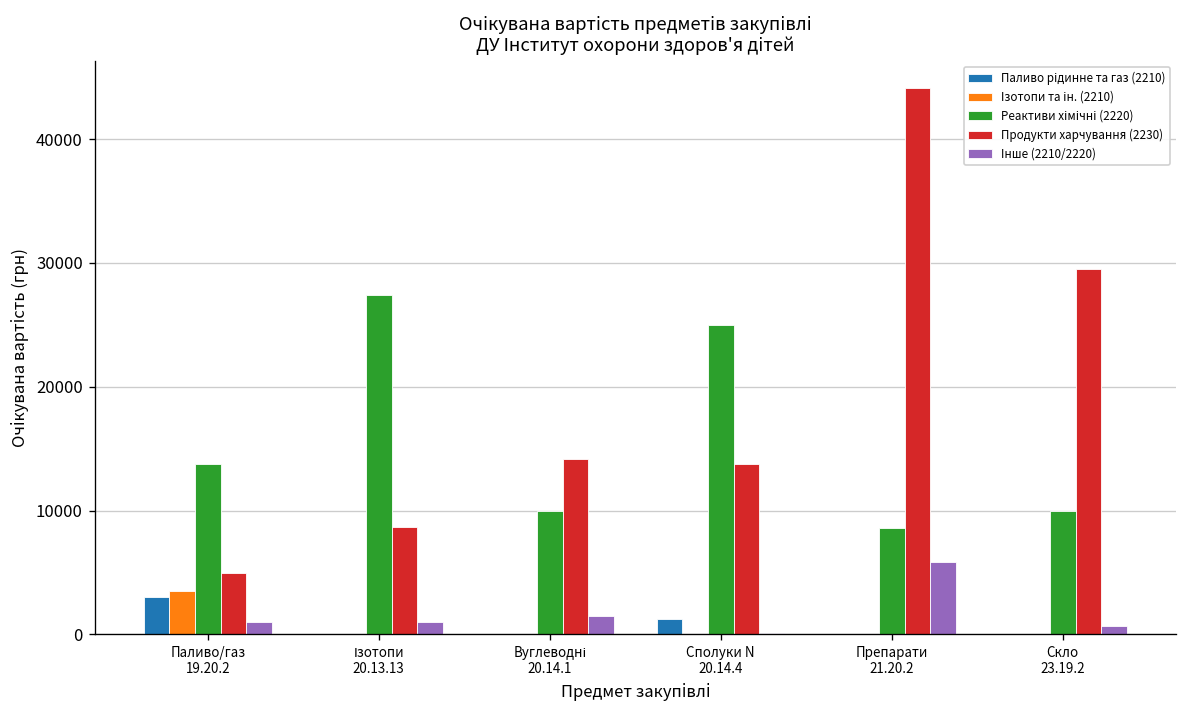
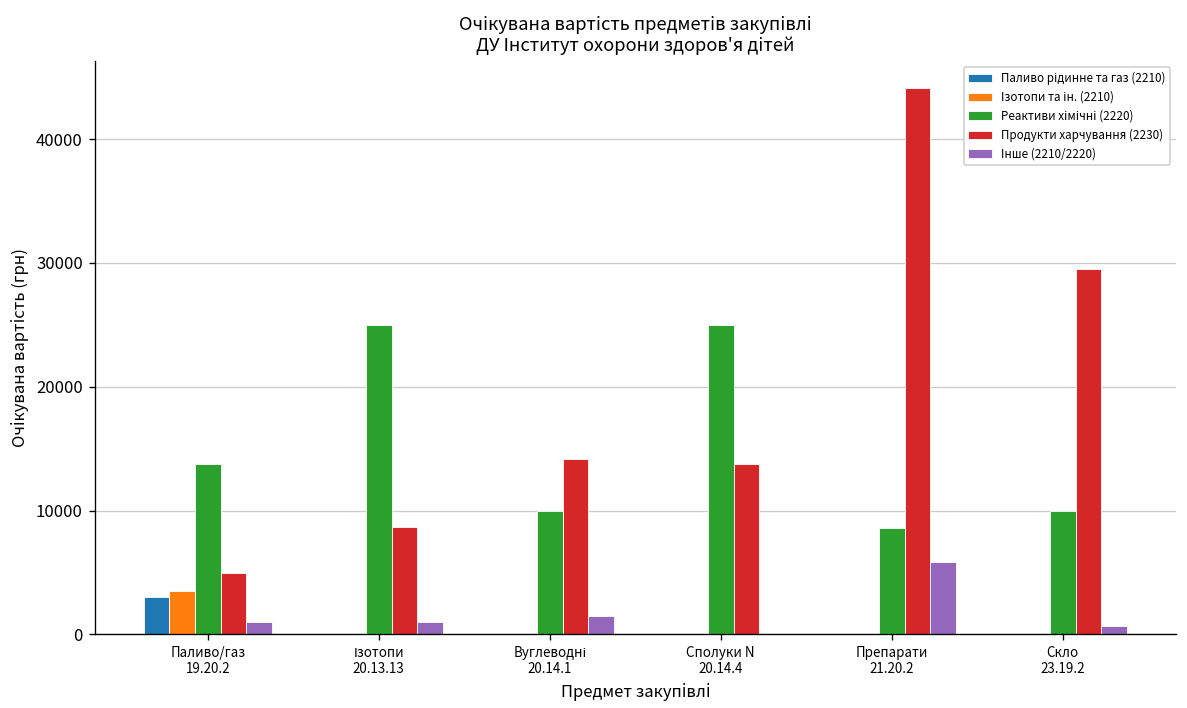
  {
    "Паливо рідинне та газ (2210)": {
      "Паливо/газ 19.20.2": 3000,
      "Ізотопи 20.13.13": 0,
      "Вуглеводні 20.14.1": 0,
-     "Сполуки N 20.14.4": 1200,
+     "Сполуки N 20.14.4": 0,
      "Препарати 21.20.2": 0,
      "Скло 23.19.2": 0
    },
    "Ізотопи та ін. (2210)": {
      "Паливо/газ 19.20.2": 3500,
      "Ізотопи 20.13.13": 0,
      "Вуглеводні 20.14.1": 0,
      "Сполуки N 20.14.4": 0,
      "Препарати 21.20.2": 0,
      "Скло 23.19.2": 0
    },
    "Реактиви хімічні (2220)": {
      "Паливо/газ 19.20.2": 13800,
-     "Ізотопи 20.13.13": 27400,
+     "Ізотопи 20.13.13": 25000,
      "Вуглеводні 20.14.1": 10000,
      "Сполуки N 20.14.4": 25000,
      "Препарати 21.20.2": 8600,
      "Скло 23.19.2": 10000
    },
    "Продукти харчування (2230)": {
      "Паливо/газ 19.20.2": 5000,
      "Ізотопи 20.13.13": 8700,
      "Вуглеводні 20.14.1": 14100,
      "Сполуки N 20.14.4": 13800,
      "Препарати 21.20.2": 44100,
      "Скло 23.19.2": 29500
    },
    "Інше (2210/2220)": {
      "Паливо/газ 19.20.2": 1000,
      "Ізотопи 20.13.13": 1000,
      "Вуглеводні 20.14.1": 1500,
      "Препарати 21.20.2": 5800,
      "Скло 23.19.2": 700
    }
  }
